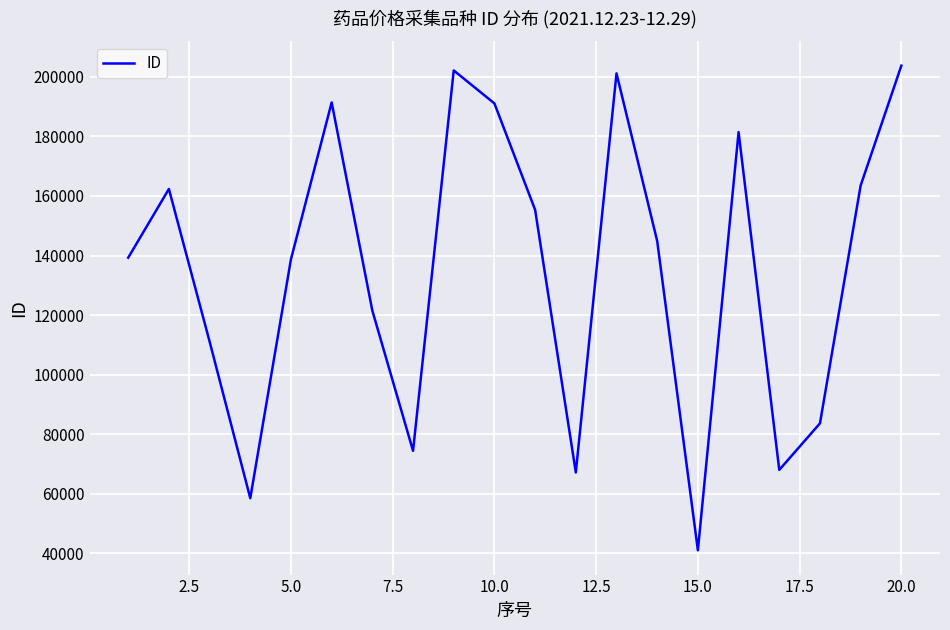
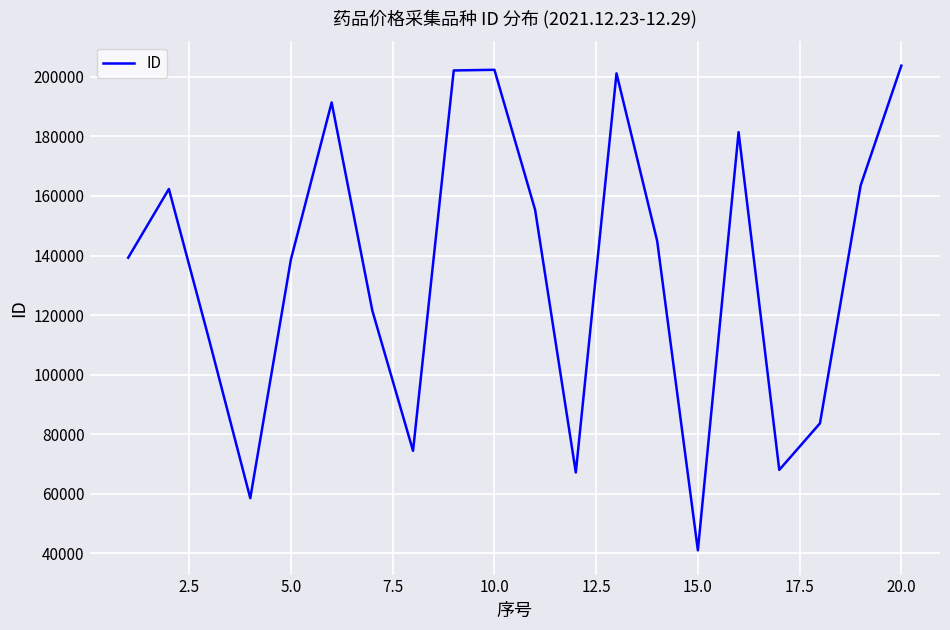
  {
    "5.0": 139000,
-   "10.0": 191000,
+   "10.0": 202000,
    "15.0": 41000,
    "20.0": 204000
  }
